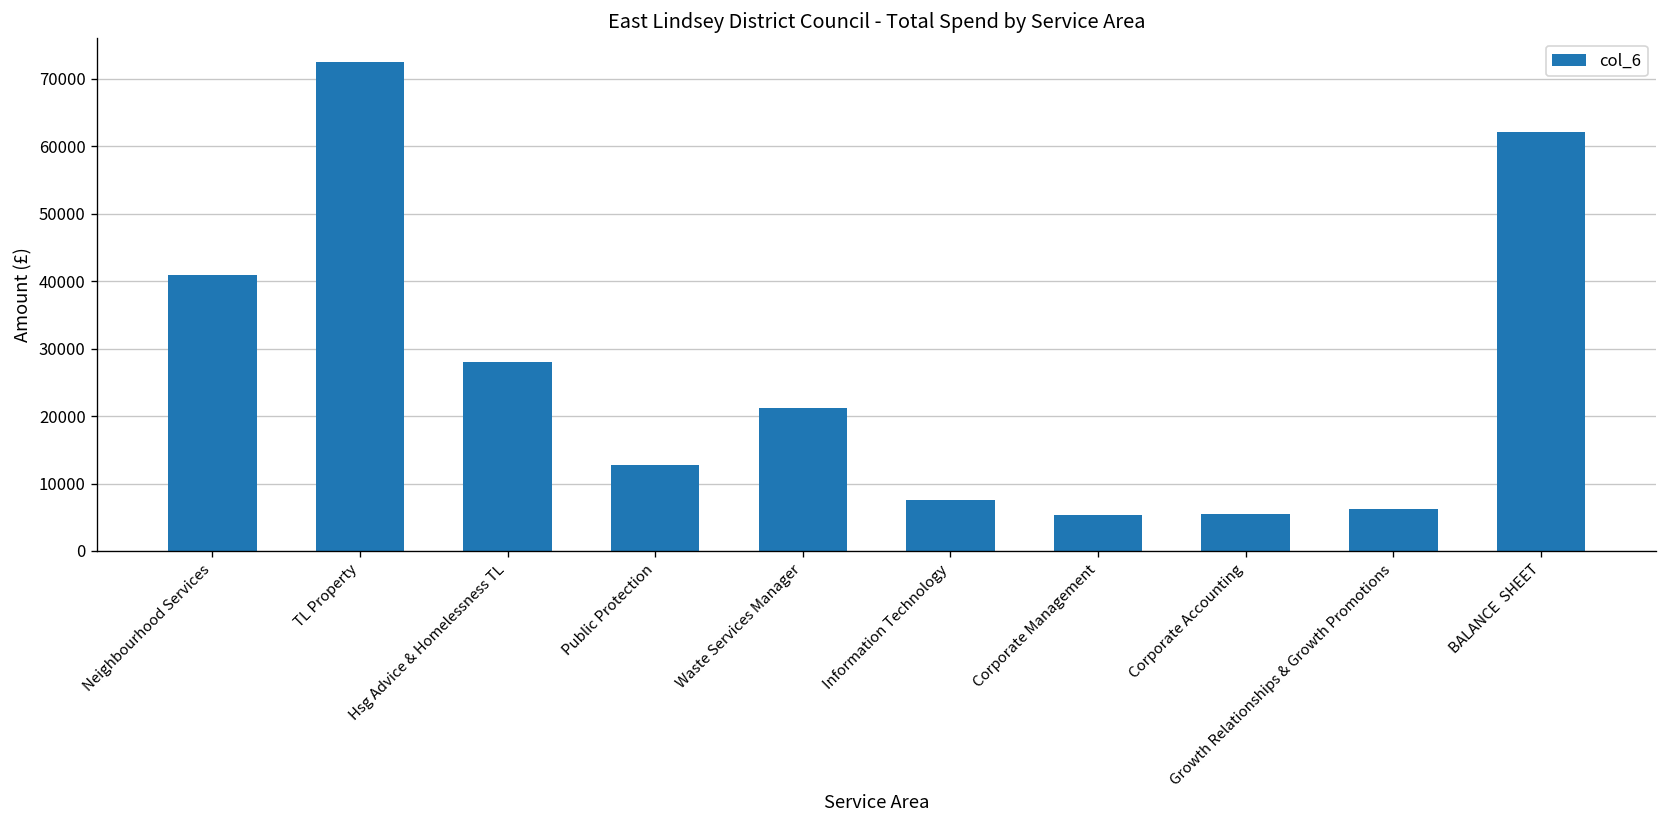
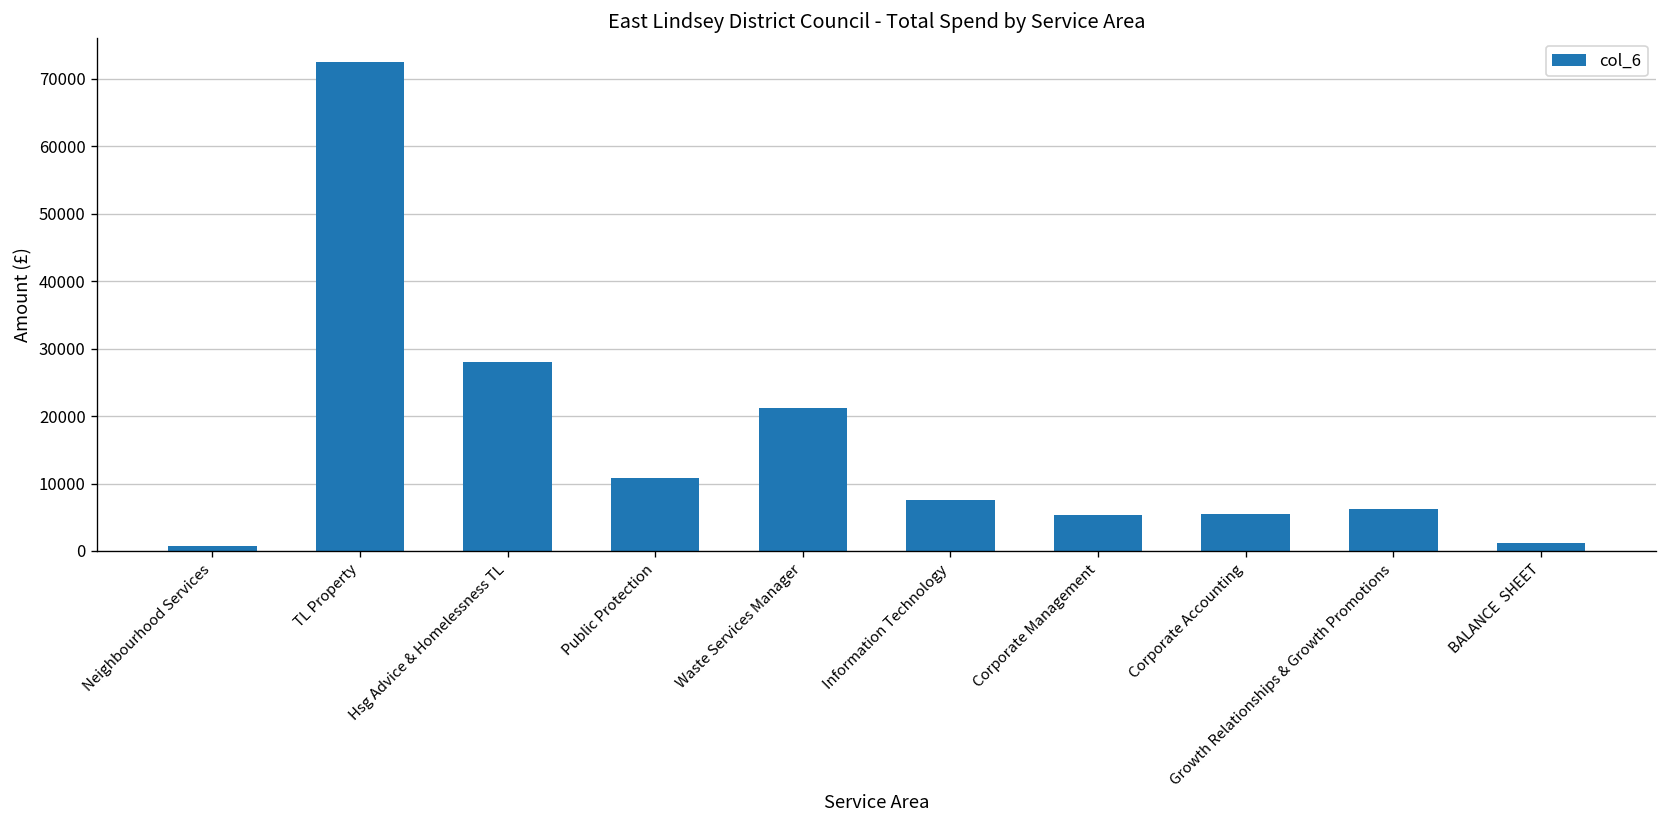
  {
-   "Neighbourhood Services": 41000,
+   "Neighbourhood Services": 1000,
    "TL Property": 73000,
    "Hsg Advice & Homelessness TL": 28000,
-   "Public Protection": 13000,
+   "Public Protection": 11000,
    "Waste Services Manager": 21000,
    "Information Technology": 8000,
    "Corporate Management": 5000,
    "Corporate Accounting": 5000,
    "Growth Relationships & Growth Promotions": 6000,
-   "BALANCE SHEET": 62000
+   "BALANCE SHEET": 1000
  }
